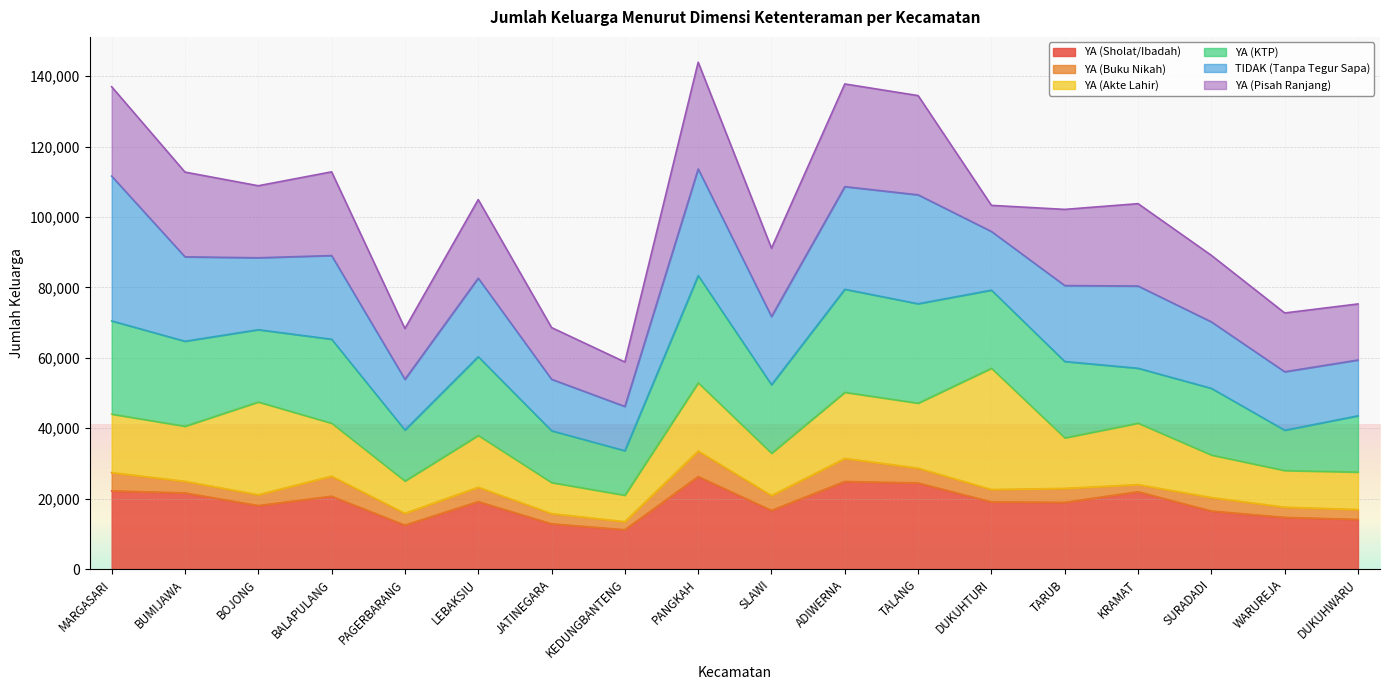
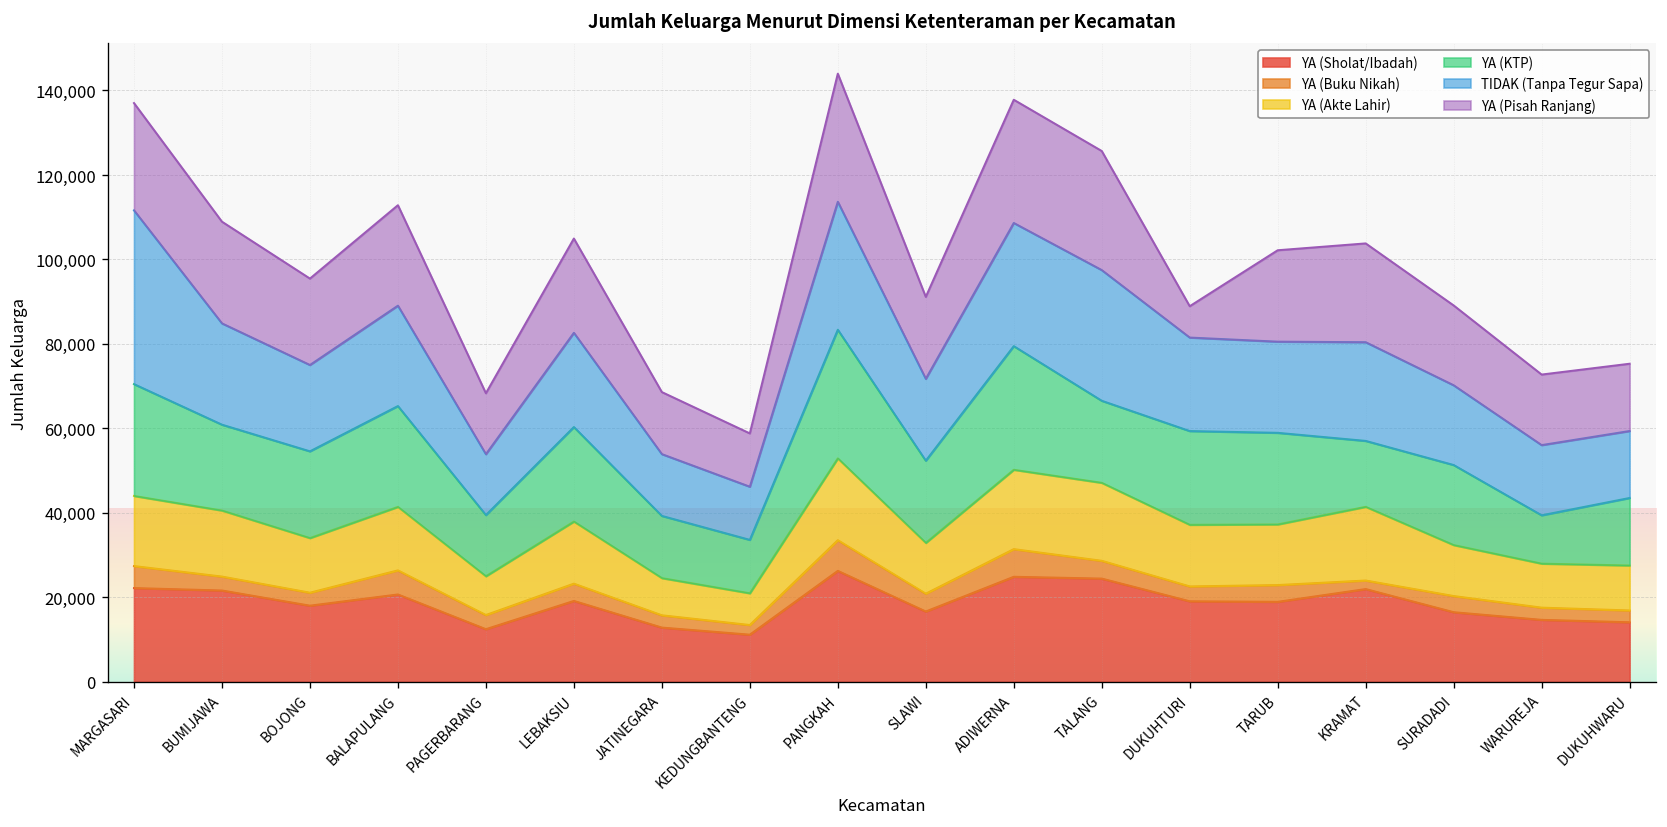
  {
    "YA (Akte Lahir)": {
      "MARGASARI": "17,000",
      "BUMIJAWA": "16,000",
-     "BOJONG": "26,000",
+     "BOJONG": "13,000",
      "BALAPULANG": "15,000",
      "PAGERBARANG": "9,000",
      "LEBAKSIU": "15,000",
      "JATINEGARA": "9,000",
      "KEDUNGBANTENG": "8,000",
      "PANGKAH": "19,000",
      "SLAWI": "12,000",
      "ADIWERNA": "19,000",
      "TALANG": "18,000",
-     "DUKUHTURI": "34,000",
+     "DUKUHTURI": "15,000",
      "TARUB": "14,000",
      "KRAMAT": "17,000",
      "SURADADI": "12,000",
      "WARUREJA": "10,000",
      "DUKUHWARU": "11,000"
    },
    "YA (KTP)": {
      "MARGASARI": "26,000",
-     "BUMIJAWA": "24,000",
+     "BUMIJAWA": "20,000",
      "BOJONG": "21,000",
      "BALAPULANG": "24,000",
      "PAGERBARANG": "14,000",
      "LEBAKSIU": "22,000",
      "JATINEGARA": "15,000",
      "KEDUNGBANTENG": "13,000",
      "PANGKAH": "30,000",
      "SLAWI": "19,000",
      "ADIWERNA": "29,000",
-     "TALANG": "28,000",
+     "TALANG": "19,000",
      "DUKUHTURI": "22,000",
      "TARUB": "22,000",
      "KRAMAT": "16,000",
      "SURADADI": "19,000",
      "WARUREJA": "11,000",
      "DUKUHWARU": "16,000"
    },
    "TIDAK (Tanpa Tegur Sapa)": {
      "MARGASARI": "41,000",
      "BUMIJAWA": "24,000",
      "BOJONG": "20,000",
      "BALAPULANG": "24,000",
      "PAGERBARANG": "14,000",
      "LEBAKSIU": "22,000",
      "JATINEGARA": "15,000",
      "KEDUNGBANTENG": "13,000",
      "PANGKAH": "30,000",
      "SLAWI": "19,000",
      "ADIWERNA": "29,000",
      "TALANG": "31,000",
-     "DUKUHTURI": "17,000",
+     "DUKUHTURI": "22,000",
      "TARUB": "22,000",
      "KRAMAT": "23,000",
      "SURADADI": "19,000",
      "WARUREJA": "17,000",
      "DUKUHWARU": "16,000"
    },
    "YA (Pisah Ranjang)": {
      "MARGASARI": "25,000",
      "BUMIJAWA": "24,000",
      "BOJONG": "20,000",
      "BALAPULANG": "24,000",
      "PAGERBARANG": "14,000",
      "LEBAKSIU": "22,000",
      "JATINEGARA": "15,000",
      "KEDUNGBANTENG": "13,000",
      "PANGKAH": "30,000",
      "SLAWI": "19,000",
      "ADIWERNA": "29,000",
      "TALANG": "28,000",
      "DUKUHTURI": "7,000",
      "TARUB": "22,000",
      "KRAMAT": "23,000",
      "SURADADI": "19,000",
      "WARUREJA": "17,000",
      "DUKUHWARU": "16,000"
    }
  }
